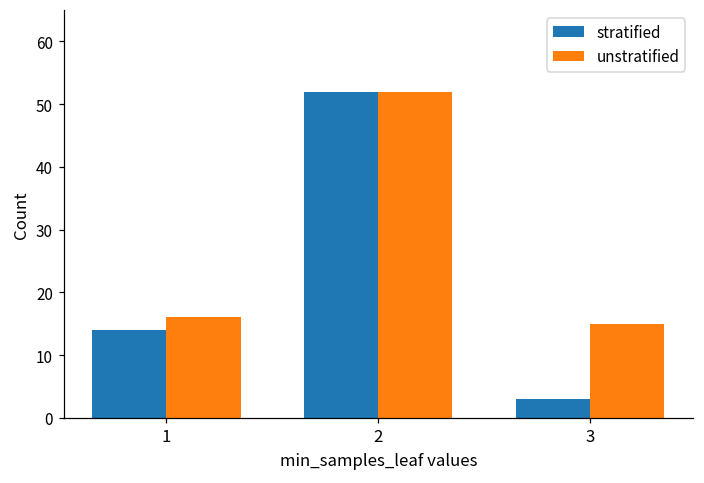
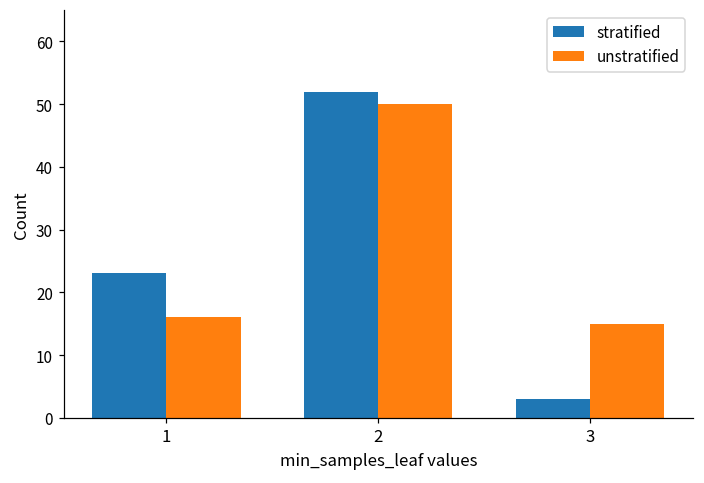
  {
    "stratified": {
-     "1": 14,
+     "1": 23,
      "2": 52,
      "3": 3
    },
    "unstratified": {
      "1": 16,
-     "2": 52,
+     "2": 50,
      "3": 15
    }
  }
